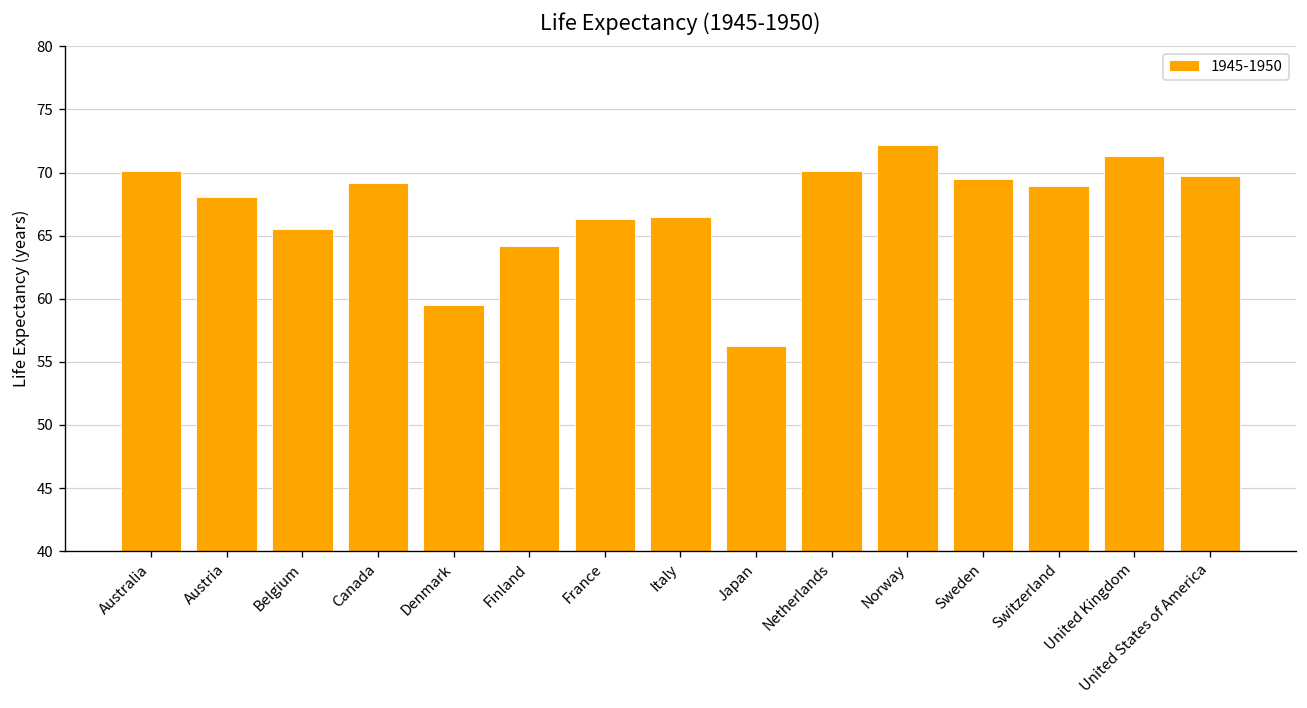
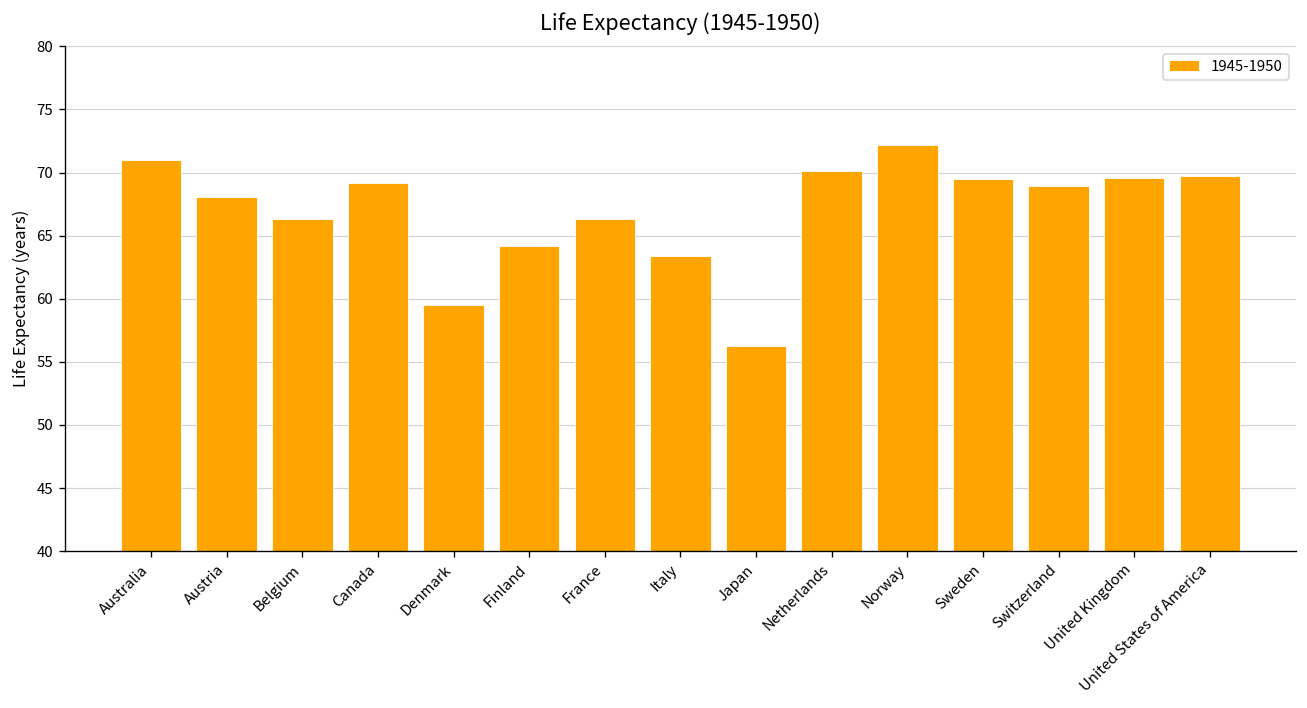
  {
-   "Australia": 70.1,
+   "Australia": 71.0,
    "Austria": 68.1,
-   "Belgium": 65.5,
+   "Belgium": 66.4,
    "Canada": 69.2,
    "Denmark": 59.5,
    "Finland": 64.2,
    "France": 66.4,
-   "Italy": 66.5,
+   "Italy": 63.4,
    "Japan": 56.2,
    "Netherlands": 70.1,
    "Norway": 72.2,
    "Sweden": 69.5,
    "Switzerland": 69.0,
-   "United Kingdom": 71.3,
+   "United Kingdom": 69.6,
    "United States of America": 69.8
  }
